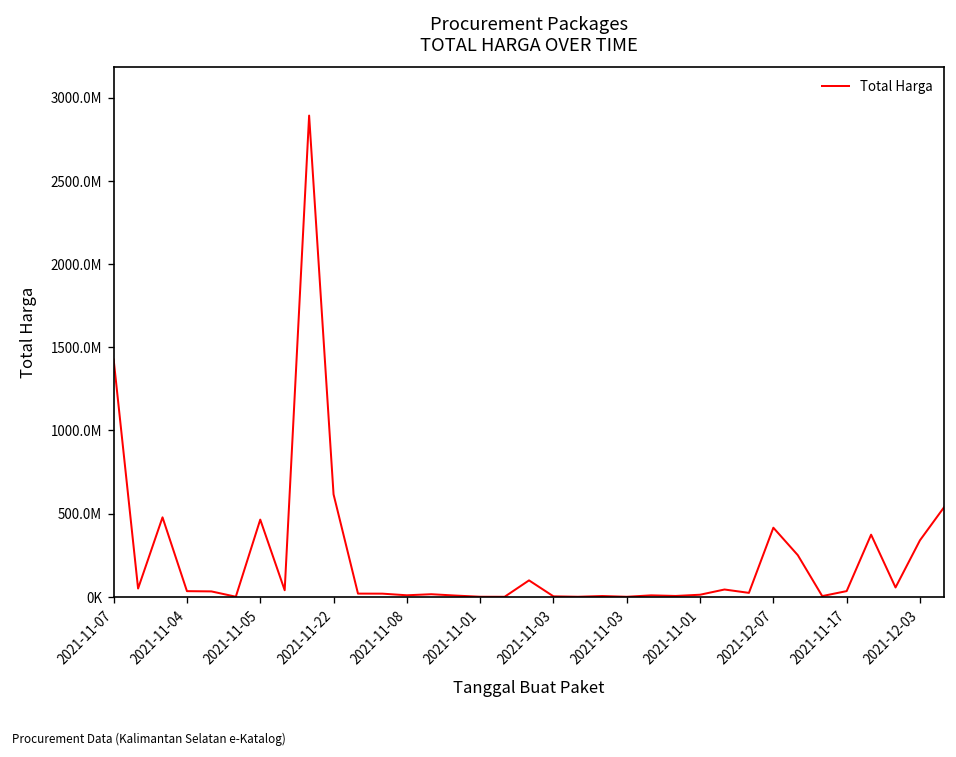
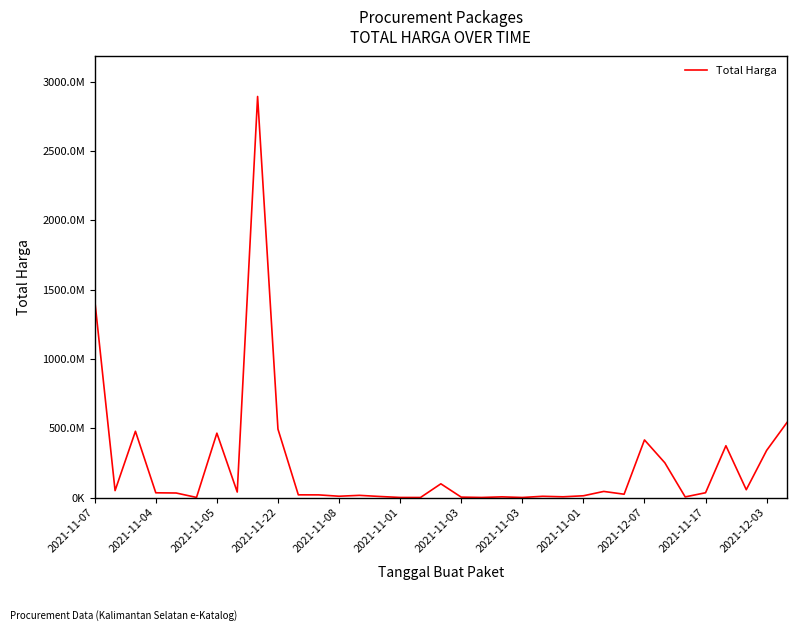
  {
    "2021-11-07": 1430000000,
    "2021-11-05": 460000000,
-   "2021-11-22": 620000000,
+   "2021-11-22": 490000000,
    "2021-12-07": 420000000,
    "2021-11-17": 30000000,
    "2021-12-03": 340000000
  }
